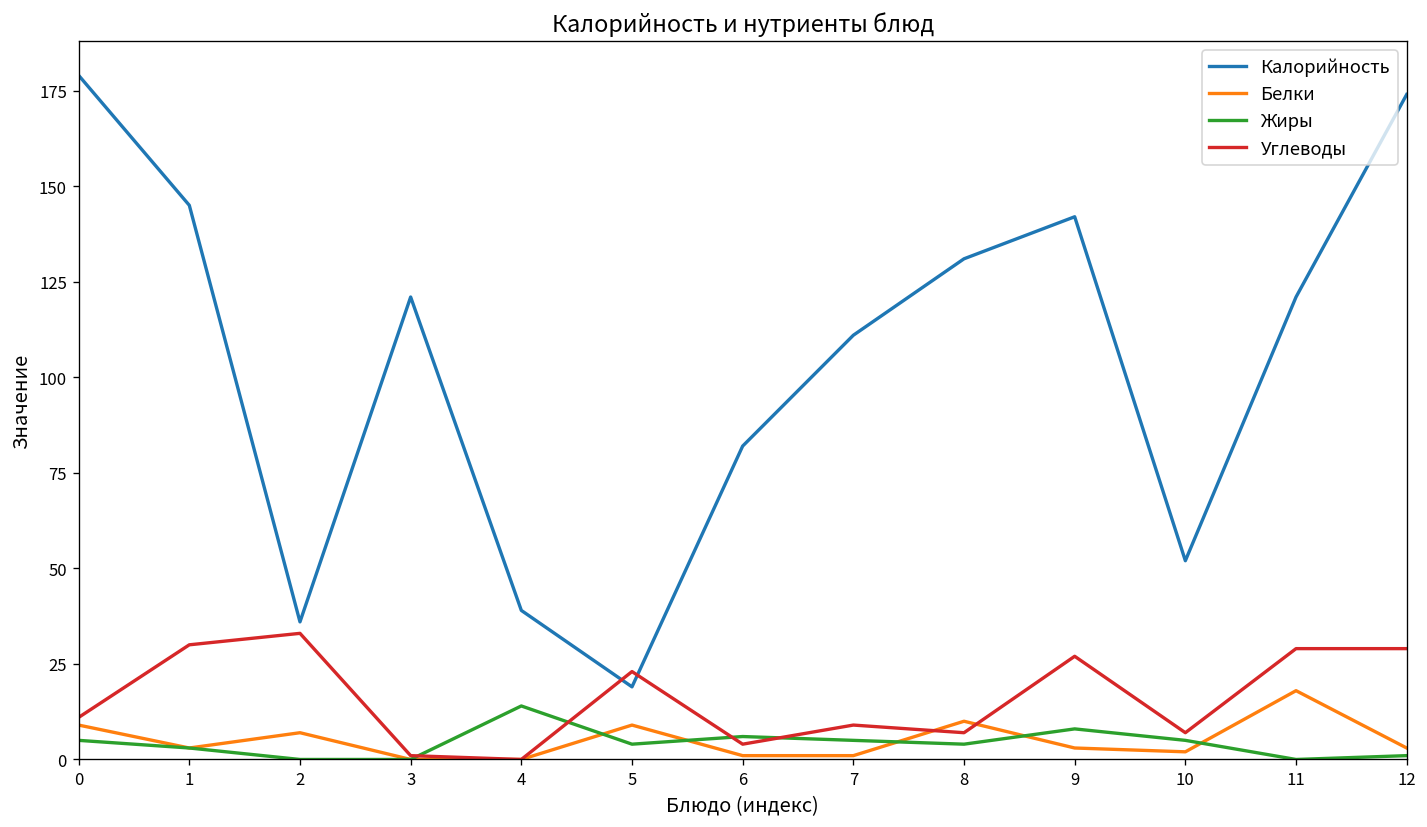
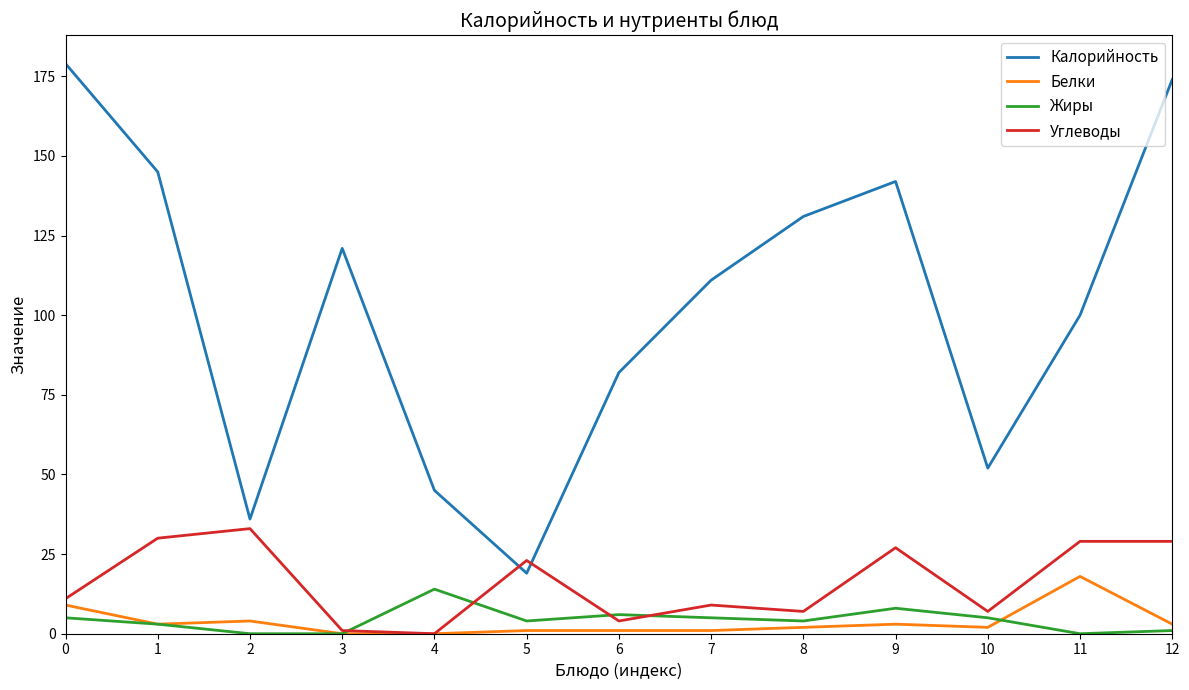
  {
    "Калорийность": {
      "0": 179,
      "1": 145,
      "2": 36,
      "3": 121,
-     "4": 39,
+     "4": 45,
      "5": 19,
      "6": 82,
      "7": 111,
      "8": 131,
      "9": 142,
      "10": 52,
-     "11": 121,
+     "11": 100,
      "12": 174
    },
    "Белки": {
      "0": 9,
-     "2": 7,
-     "5": 9,
+     "2": 4,
+     "5": 1,
      "6": 1,
      "7": 1,
-     "8": 10,
+     "8": 2,
      "9": 3,
      "10": 2,
      "11": 18,
      "12": 3
    },
    "Жиры": {
      "0": 5,
      "2": 0,
      "4": 14,
      "5": 4,
      "6": 6,
      "7": 5,
      "8": 4,
      "9": 8,
      "10": 5,
      "11": 0,
      "12": 1
    },
    "Углеводы": {
      "0": 11,
      "1": 30,
      "2": 33,
      "3": 1,
      "5": 23,
      "6": 4,
      "7": 9,
      "8": 7,
      "9": 27,
      "10": 7,
      "11": 29,
      "12": 29
    }
  }
